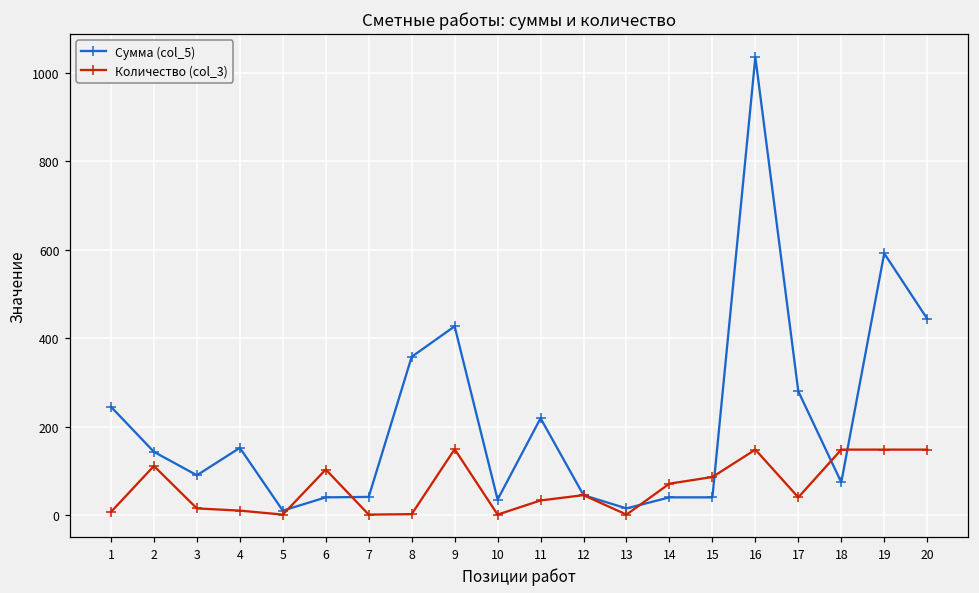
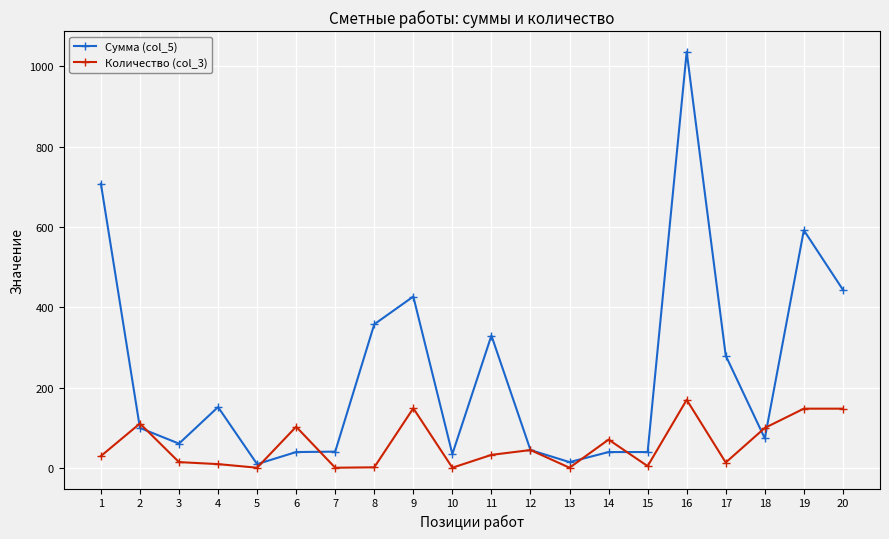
  {
    "Сумма (col_5)": {
-     "1": 250,
-     "2": 140,
-     "3": 90,
+     "1": 710,
+     "2": 100,
+     "3": 60,
      "4": 150,
      "5": 10,
      "6": 40,
      "7": 40,
      "8": 360,
      "9": 430,
      "10": 40,
-     "11": 220,
+     "11": 330,
      "13": 20,
      "14": 40,
      "15": 40,
      "16": 1040,
      "17": 280,
      "18": 70,
      "19": 590,
      "20": 440
    },
    "Количество (col_3)": {
-     "1": 10,
+     "1": 30,
      "2": 110,
      "3": 20,
      "4": 10,
      "5": 0,
      "6": 100,
      "7": 0,
      "8": 0,
      "9": 150,
      "10": 0,
      "11": 30,
      "13": 0,
      "14": 70,
-     "15": 90,
-     "16": 150,
-     "17": 40,
-     "18": 150,
+     "15": 10,
+     "16": 170,
+     "17": 10,
+     "18": 100,
      "19": 150,
      "20": 150
    }
  }
